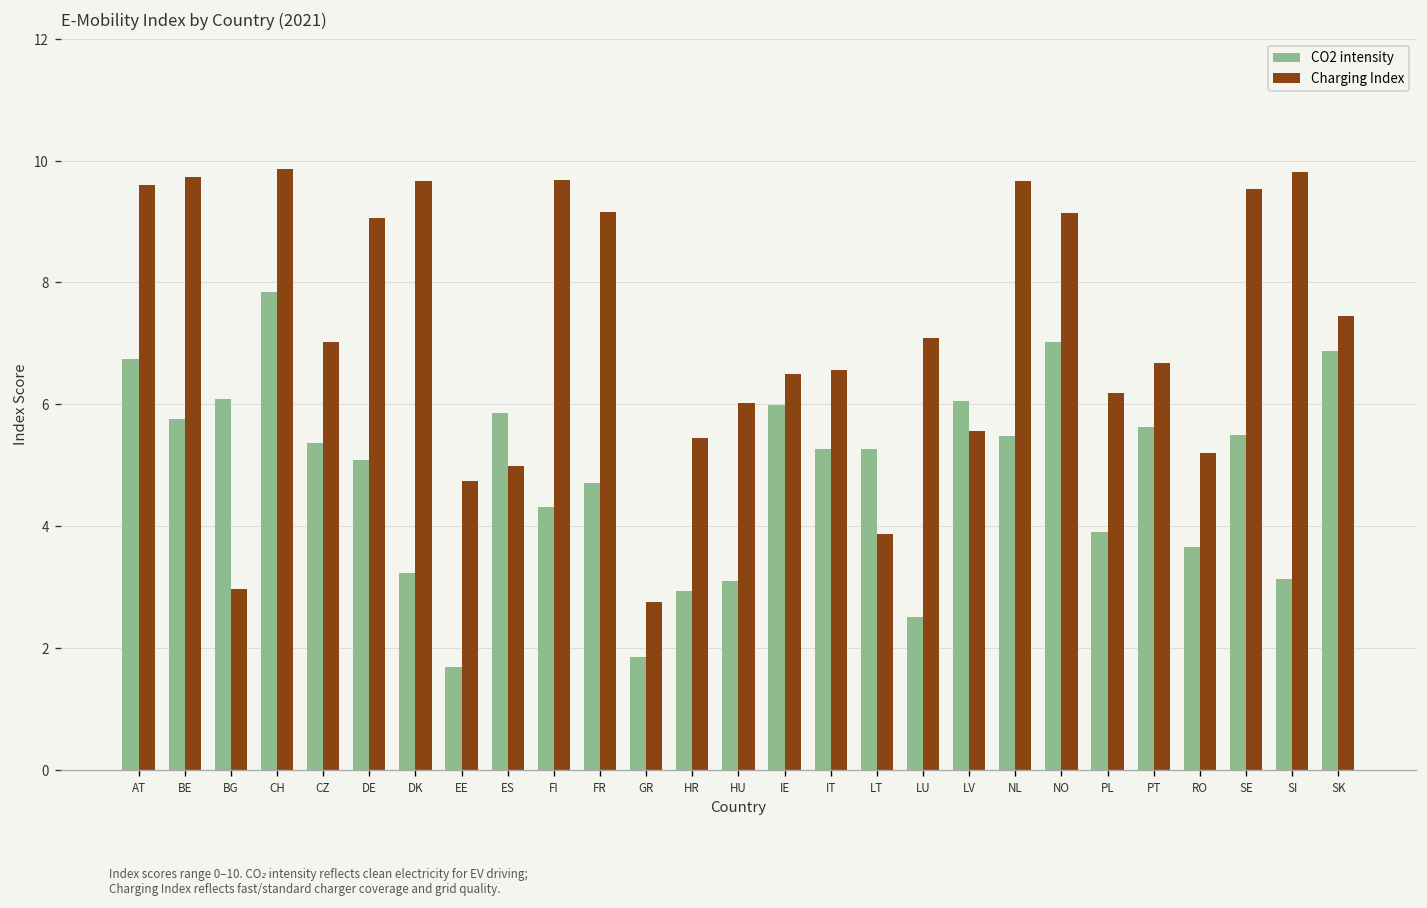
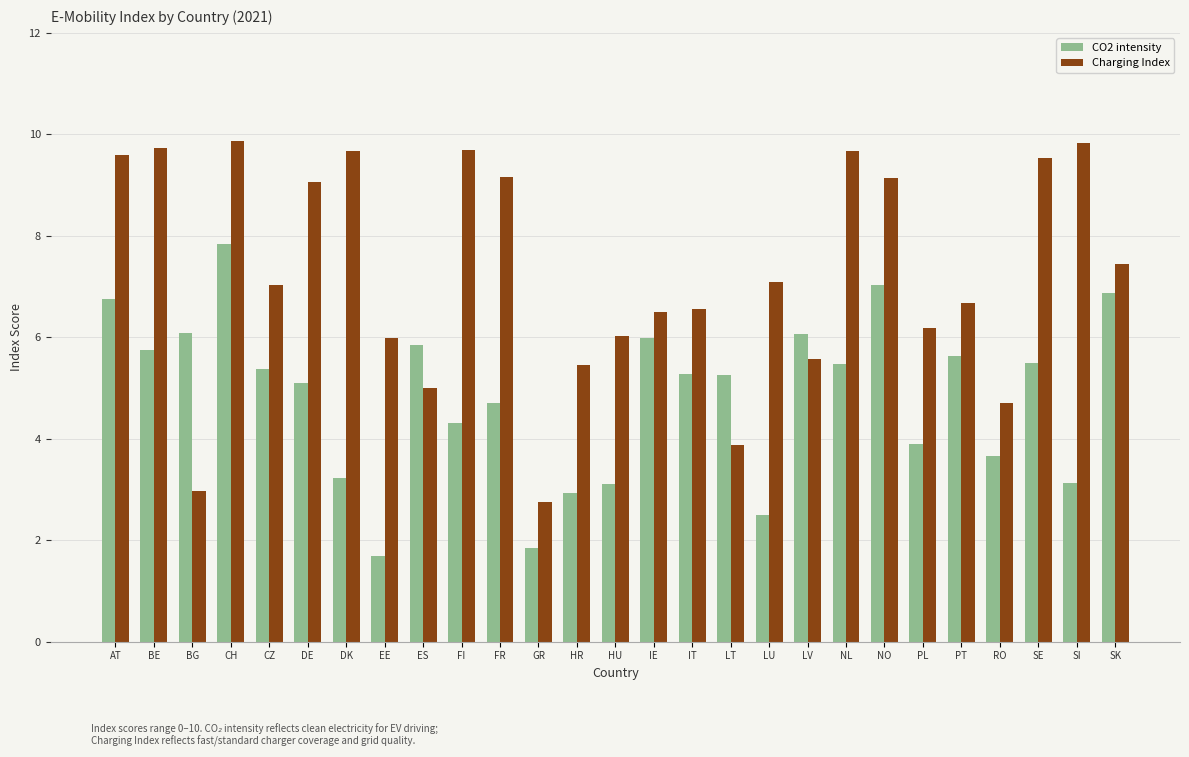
  {
    "CO2 intensity": {
      "AT": 6.8,
      "BE": 5.8,
      "BG": 6.1,
      "CH": 7.8,
      "CZ": 5.4,
      "DE": 5.1,
      "DK": 3.2,
      "EE": 1.7,
      "ES": 5.9,
      "FI": 4.3,
      "FR": 4.7,
      "GR": 1.8,
      "HR": 2.9,
      "HU": 3.1,
      "IE": 6.0,
      "IT": 5.3,
      "LT": 5.3,
      "LU": 2.5,
      "LV": 6.1,
      "NL": 5.5,
      "NO": 7.0,
      "PL": 3.9,
      "PT": 5.6,
      "RO": 3.7,
      "SE": 5.5,
      "SI": 3.1,
      "SK": 6.9
    },
    "Charging Index": {
      "AT": 9.6,
      "BE": 9.7,
      "BG": 3.0,
      "CH": 9.9,
      "CZ": 7.0,
      "DE": 9.1,
      "DK": 9.7,
-     "EE": 4.7,
+     "EE": 6.0,
      "ES": 5.0,
      "FI": 9.7,
      "FR": 9.2,
      "GR": 2.8,
      "HR": 5.5,
      "HU": 6.0,
      "IE": 6.5,
      "IT": 6.6,
      "LT": 3.9,
      "LU": 7.1,
      "LV": 5.6,
      "NL": 9.7,
      "NO": 9.1,
      "PL": 6.2,
      "PT": 6.7,
-     "RO": 5.2,
+     "RO": 4.7,
      "SE": 9.5,
      "SI": 9.8,
      "SK": 7.5
    }
  }
